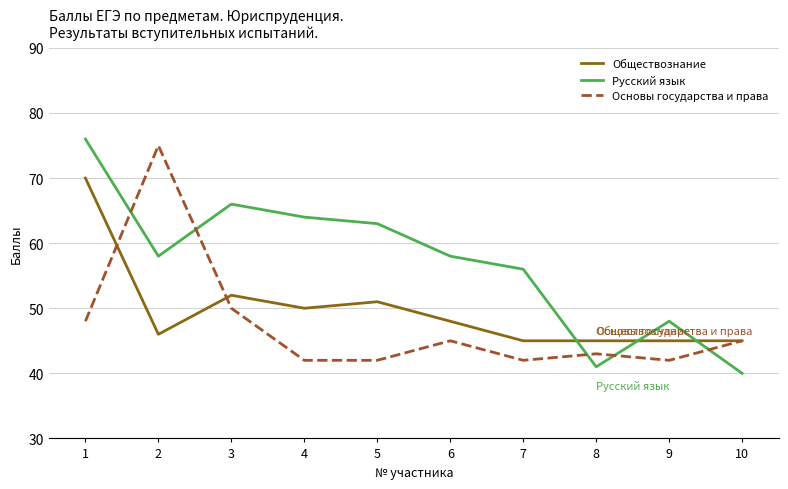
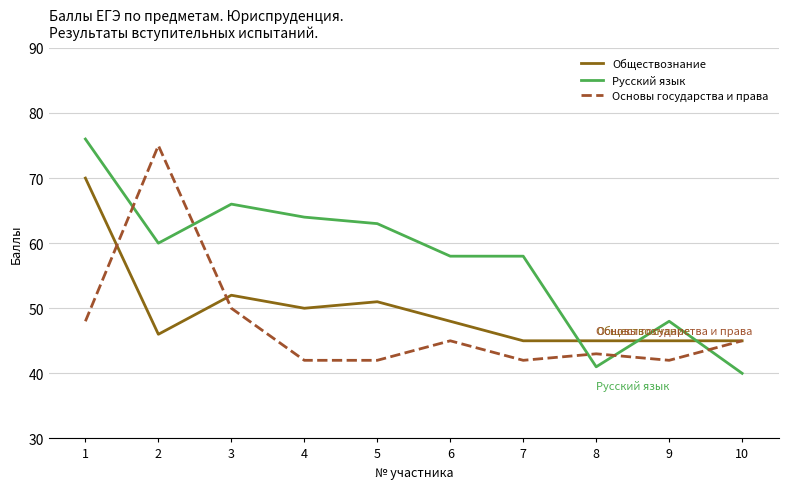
  {
    "Русский язык": {
      "1": 76,
-     "2": 58,
+     "2": 60,
      "3": 66,
      "4": 64,
      "5": 63,
      "6": 58,
-     "7": 56,
+     "7": 58,
      "8": 41,
      "9": 48,
      "10": 40
    }
  }
